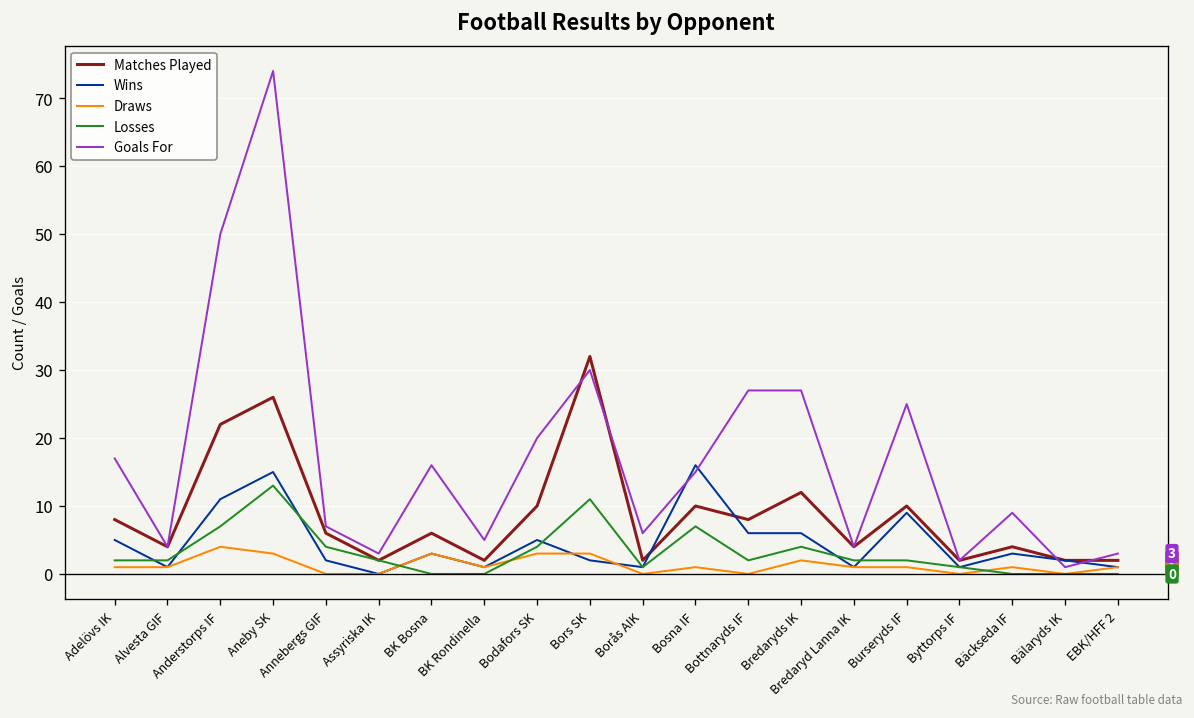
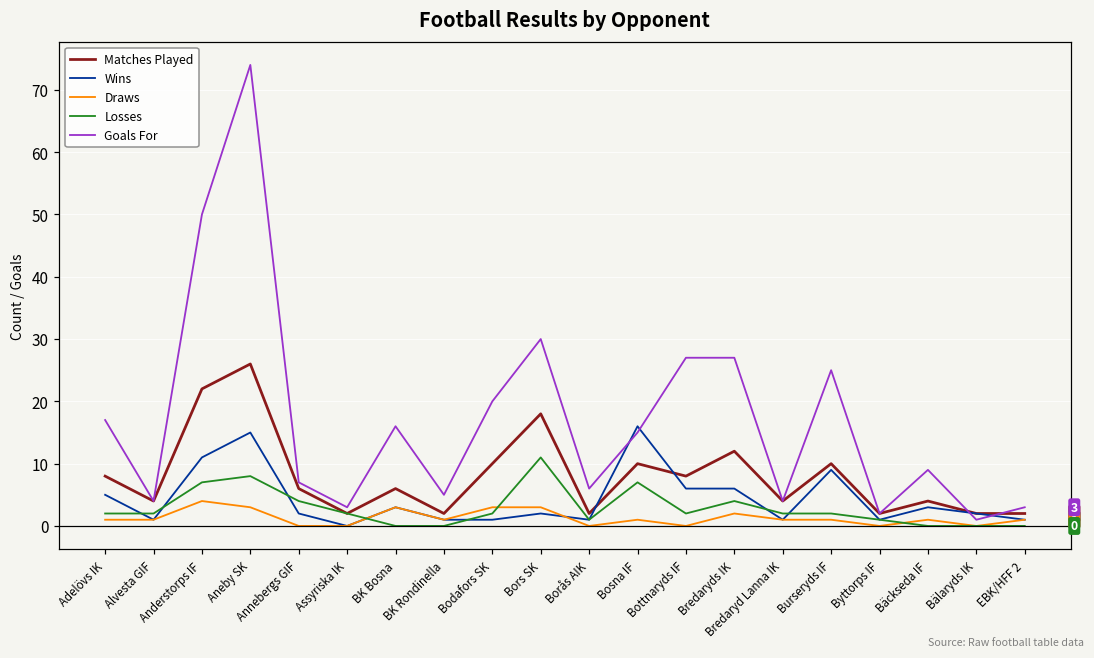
  {
    "Matches Played": {
      "Adelövs IK": 8,
      "Anderstorps IF": 22,
      "Aneby SK": 26,
      "Annebergs GIF": 6,
      "BK Bosna": 6,
      "BK Rondinella": 2,
      "Bodafors SK": 10,
-     "Bors SK": 32,
+     "Bors SK": 18,
      "Borås AIK": 2,
      "Bosna IF": 10,
      "Bottnaryds IF": 8,
      "Bredaryds IK": 12,
      "Burseryds IF": 10,
      "Bäckseda IF": 4,
      "EBK/HFF 2": 2
    },
    "Wins": {
      "Adelövs IK": 5,
      "Anderstorps IF": 11,
      "Aneby SK": 15,
      "Annebergs GIF": 2,
-     "Bodafors SK": 5,
+     "Bodafors SK": 1,
      "Bors SK": 2,
      "Bosna IF": 16,
      "Bottnaryds IF": 6,
      "Bredaryds IK": 6,
      "Burseryds IF": 9,
      "Bäckseda IF": 3
    },
    "Draws": {
      "Adelövs IK": 1,
      "Anderstorps IF": 4,
      "Aneby SK": 3,
      "Annebergs GIF": 0,
      "Bodafors SK": 3,
      "Bors SK": 3,
      "Borås AIK": 0,
      "Bosna IF": 1,
      "Bottnaryds IF": 0,
      "Bredaryds IK": 2,
      "Burseryds IF": 1,
      "Byttorps IF": 0,
      "Bäckseda IF": 1
    },
    "Losses": {
      "Adelövs IK": 2,
      "Alvesta GIF": 2,
      "Anderstorps IF": 7,
-     "Aneby SK": 13,
+     "Aneby SK": 8,
      "Annebergs GIF": 4,
      "BK Bosna": 0,
      "BK Rondinella": 0,
-     "Bodafors SK": 4,
+     "Bodafors SK": 2,
      "Bors SK": 11,
      "Bosna IF": 7,
      "Bottnaryds IF": 2,
      "Bredaryds IK": 4,
      "Bredaryd Lanna IK": 2,
      "Burseryds IF": 2,
      "Bäckseda IF": 0,
      "EBK/HFF 2": 0
    },
    "Goals For": {
      "Adelövs IK": 17,
      "Anderstorps IF": 50,
      "Aneby SK": 74,
      "Annebergs GIF": 7,
      "Assyriska IK": 3,
      "BK Bosna": 16,
      "BK Rondinella": 5,
      "Bodafors SK": 20,
      "Bors SK": 30,
      "Borås AIK": 6,
      "Bosna IF": 15,
      "Bottnaryds IF": 27,
      "Bredaryds IK": 27,
      "Burseryds IF": 25,
      "Bäckseda IF": 9,
      "Bälaryds IK": 1,
      "EBK/HFF 2": 3
    }
  }
